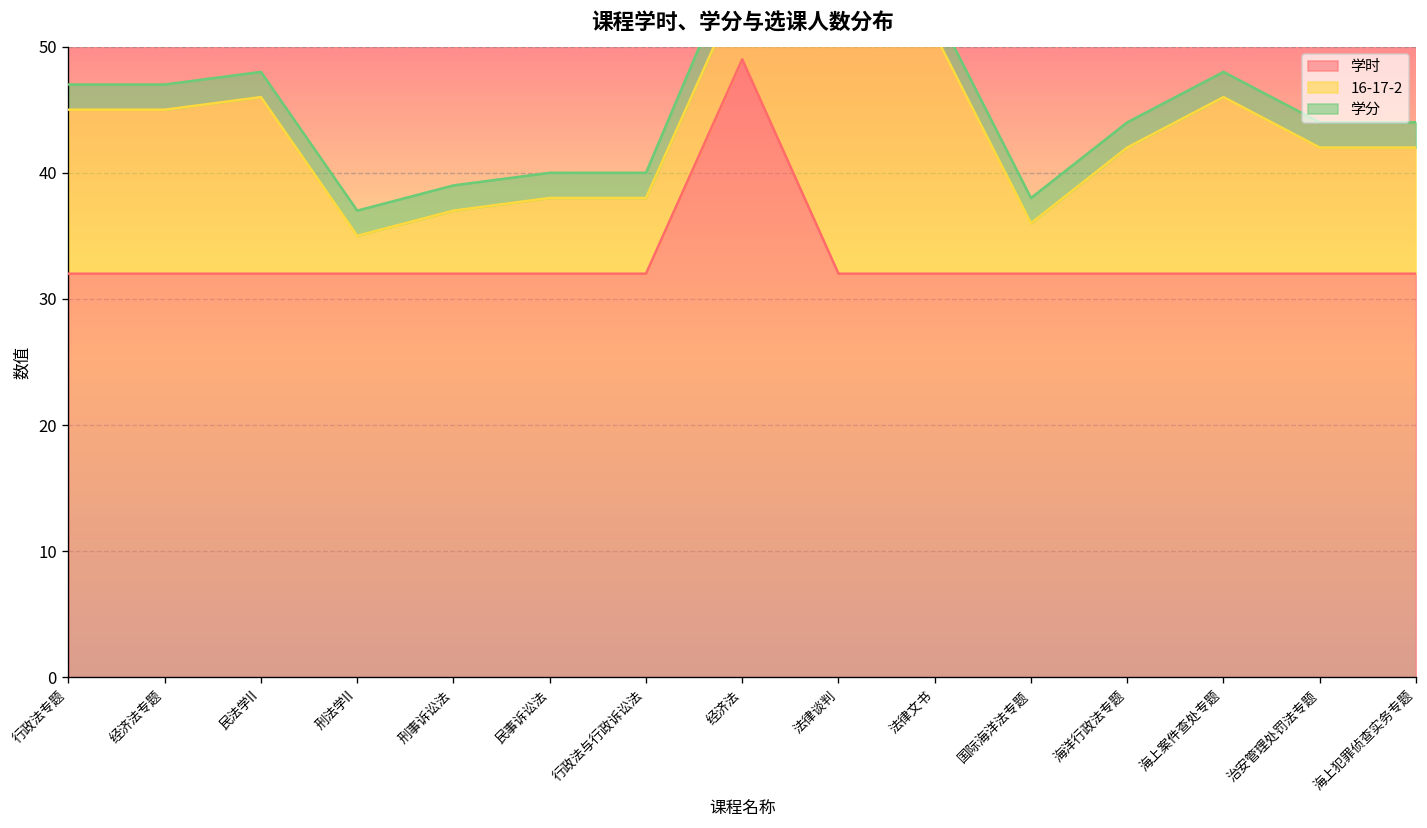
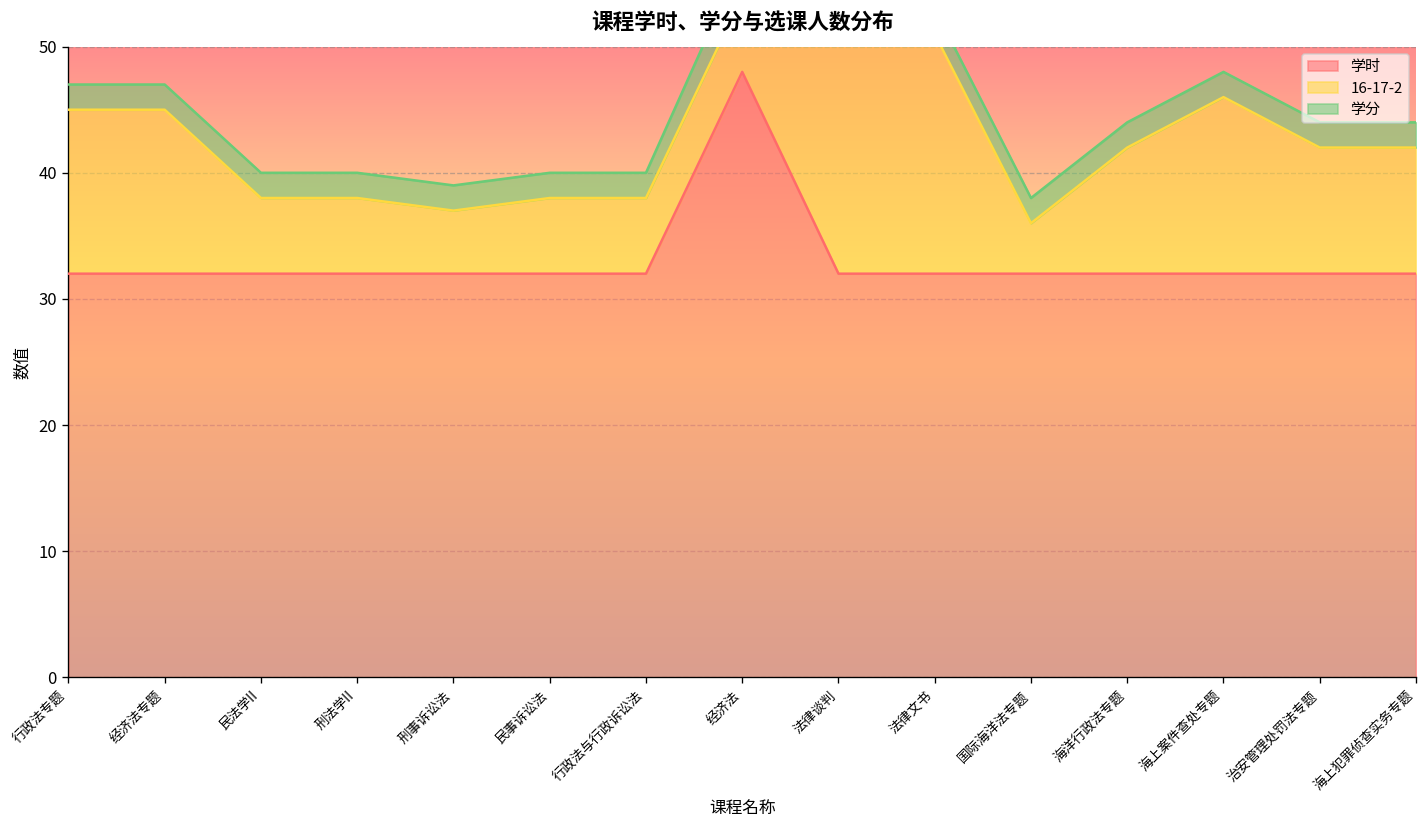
  {
    "学时": {
      "行政法专题": 32,
      "经济法专题": 32,
      "民法学II": 32,
      "刑法学II": 32,
      "刑事诉讼法": 32,
      "民事诉讼法": 32,
      "行政法与行政诉讼法": 32,
-     "经济法": 49,
+     "经济法": 48,
      "法律谈判": 32,
      "法律文书": 32,
      "国际海洋法专题": 32,
      "海洋行政法专题": 32,
      "海上案件查处专题": 32,
      "治安管理处罚法专题": 32,
      "海上犯罪侦查实务专题": 32
    },
    "16-17-2": {
      "行政法专题": 13,
      "经济法专题": 13,
-     "民法学II": 14,
-     "刑法学II": 3,
+     "民法学II": 6,
+     "刑法学II": 6,
      "刑事诉讼法": 5,
      "民事诉讼法": 6,
      "行政法与行政诉讼法": 6,
      "国际海洋法专题": 4,
      "海洋行政法专题": 10,
      "海上案件查处专题": 14,
      "治安管理处罚法专题": 10,
      "海上犯罪侦查实务专题": 10
    },
    "学分": {
      "行政法专题": 2,
      "经济法专题": 2,
      "民法学II": 2,
      "刑法学II": 2,
      "刑事诉讼法": 2,
      "民事诉讼法": 2,
      "行政法与行政诉讼法": 2,
      "国际海洋法专题": 2,
      "海洋行政法专题": 2,
      "海上案件查处专题": 2,
      "海上犯罪侦查实务专题": 2
    }
  }
